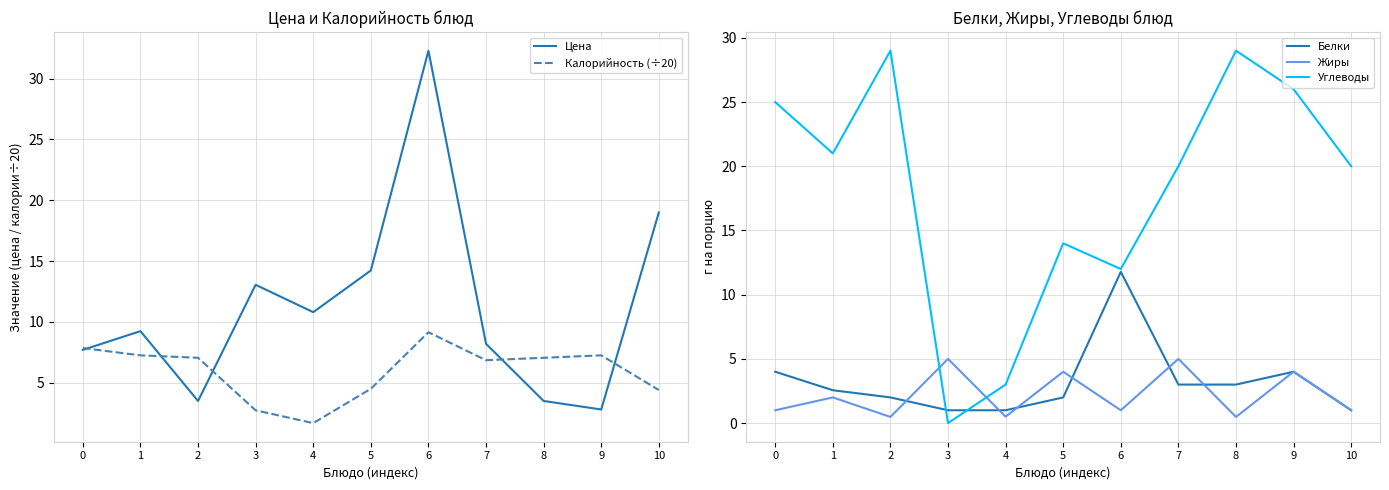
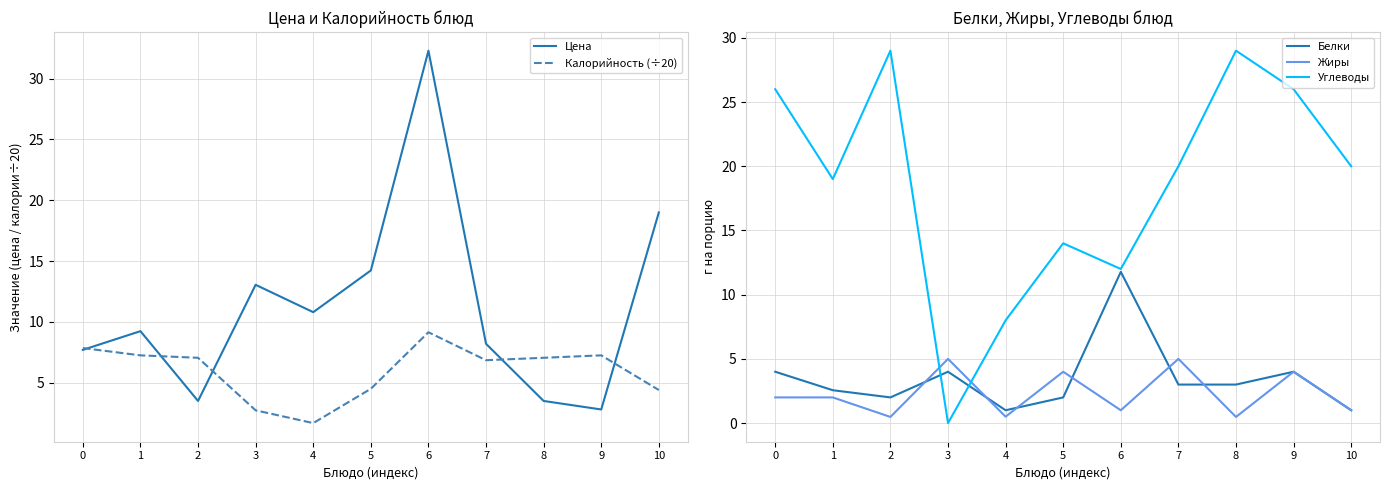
  {
    "Белки, Жиры, Углеводы блюд": {
      "Белки": {
        "0": 4,
        "1": 2.6,
        "2": 2,
-       "3": 1,
+       "3": 4,
        "4": 1,
        "5": 2,
        "6": 11.8,
        "7": 3,
        "8": 3
      },
      "Жиры": {
-       "0": 1,
+       "0": 2,
        "1": 2,
        "2": 0.5,
        "3": 5,
        "4": 0.5,
        "5": 4,
        "6": 1,
        "7": 5,
        "8": 0.5
      },
      "Углеводы": {
-       "0": 25,
-       "1": 21,
+       "0": 26,
+       "1": 19,
        "2": 29,
        "3": 0,
-       "4": 3,
+       "4": 8,
        "5": 14,
        "6": 12,
        "7": 20,
        "8": 29,
        "9": 26,
        "10": 20
      }
    }
  }
